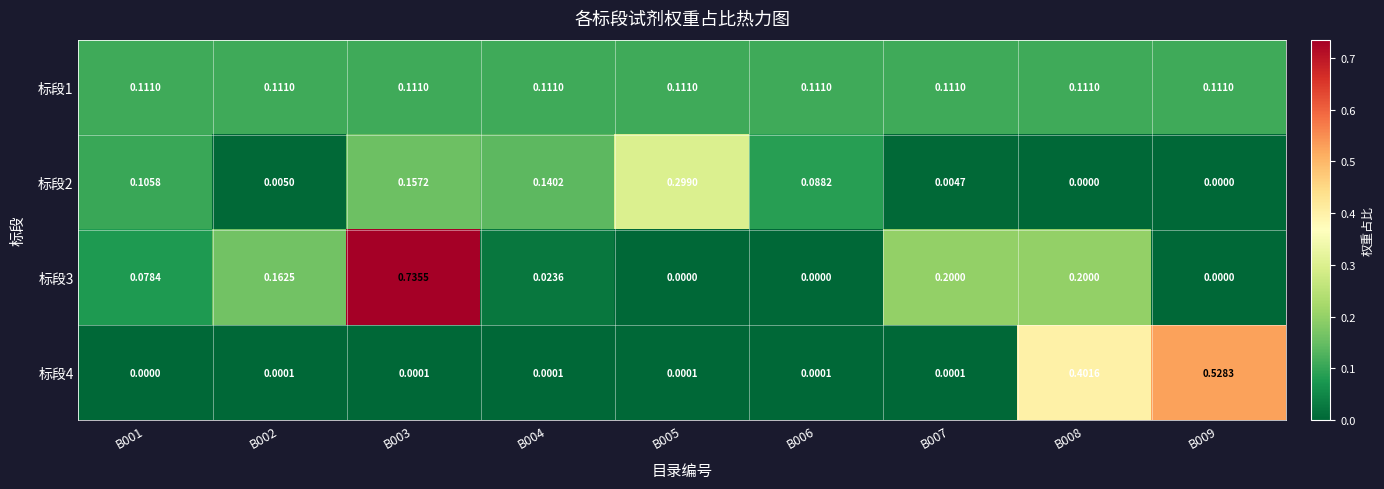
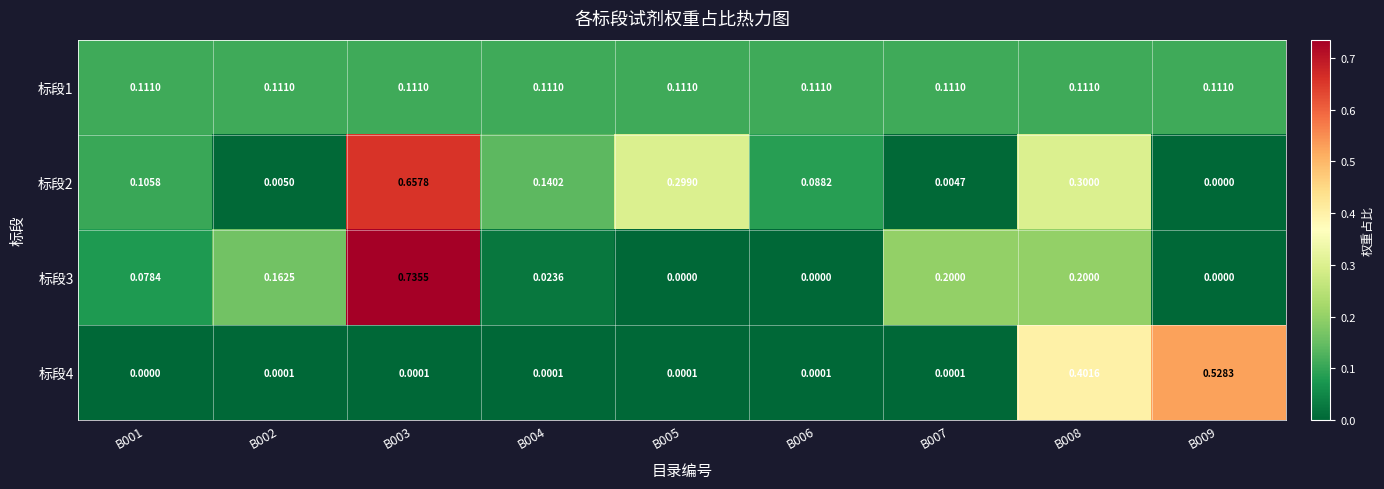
  {
    "标段1": {
      "B001": 0.1110,
      "B002": 0.1110,
      "B003": 0.1110,
      "B004": 0.1110,
      "B005": 0.1110,
      "B006": 0.1110,
      "B007": 0.1110,
      "B008": 0.1110,
      "B009": 0.1110
    },
    "标段2": {
      "B001": 0.1058,
      "B002": 0.0050,
-     "B003": 0.1572,
+     "B003": 0.6578,
      "B004": 0.1402,
      "B005": 0.2990,
      "B006": 0.0882,
      "B007": 0.0047,
-     "B008": 0.0000,
+     "B008": 0.3000,
      "B009": 0.0000
    },
    "标段3": {
      "B001": 0.0784,
      "B002": 0.1625,
      "B003": 0.7355,
      "B004": 0.0236,
      "B005": 0.0000,
      "B006": 0.0000,
      "B007": 0.2000,
      "B008": 0.2000,
      "B009": 0.0000
    },
    "标段4": {
      "B001": 0.0000,
      "B002": 0.0001,
      "B003": 0.0001,
      "B004": 0.0001,
      "B005": 0.0001,
      "B006": 0.0001,
      "B007": 0.0001,
      "B008": 0.4016,
      "B009": 0.5283
    }
  }
